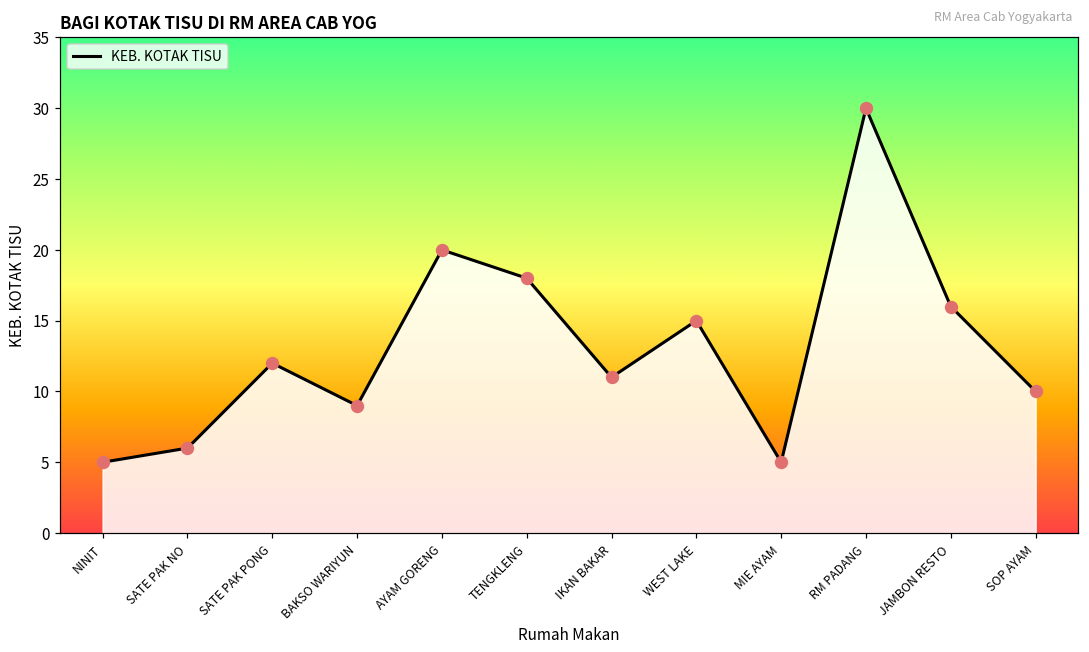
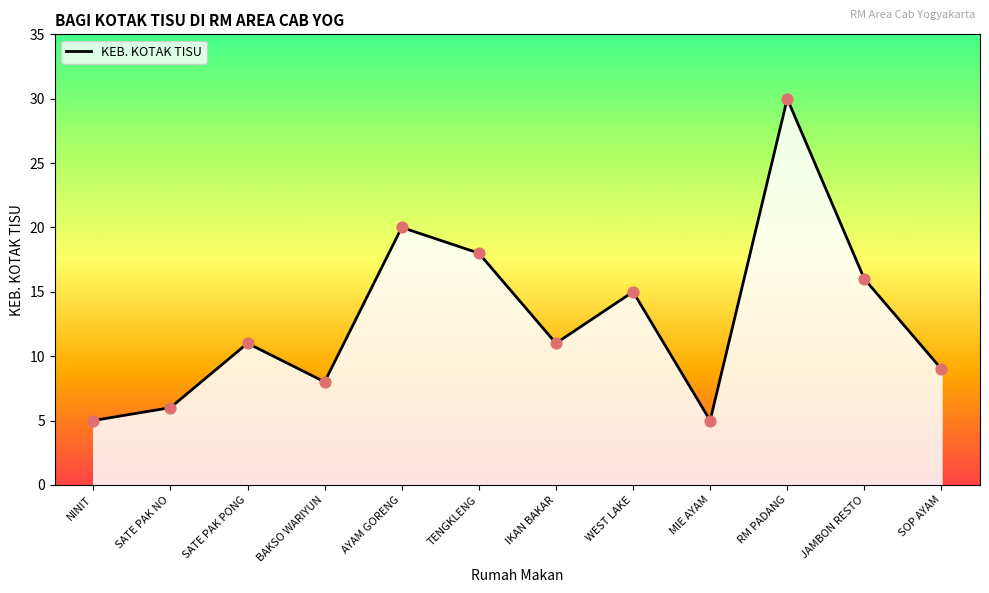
  {
    "NINIT": 5,
    "SATE PAK NO": 6,
-   "SATE PAK PONG": 12,
-   "BAKSO WARIYUN": 9,
+   "SATE PAK PONG": 11,
+   "BAKSO WARIYUN": 8,
    "AYAM GORENG": 20,
    "TENGKLENG": 18,
    "IKAN BAKAR": 11,
    "WEST LAKE": 15,
    "MIE AYAM": 5,
    "RM PADANG": 30,
    "JAMBON RESTO": 16,
-   "SOP AYAM": 10
+   "SOP AYAM": 9
  }
